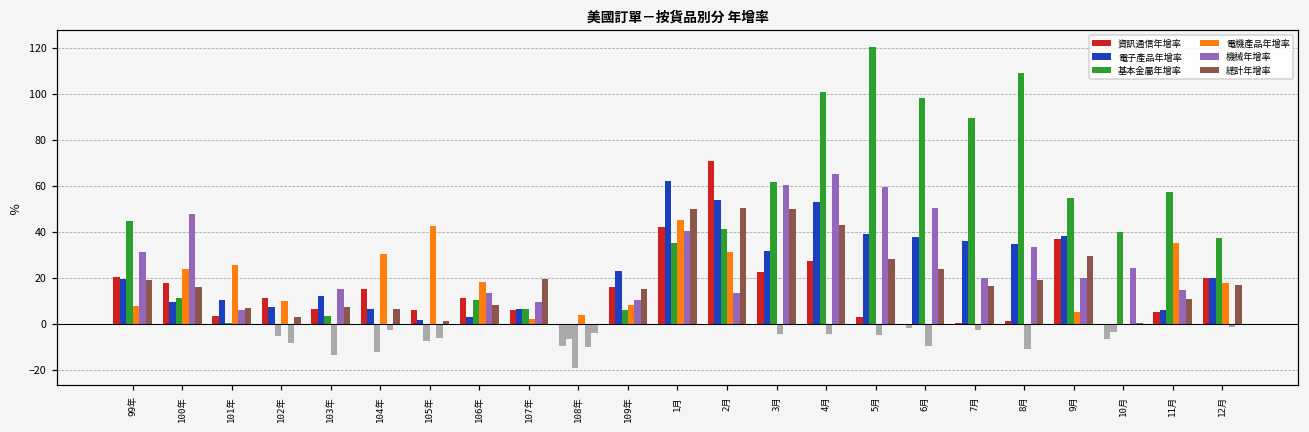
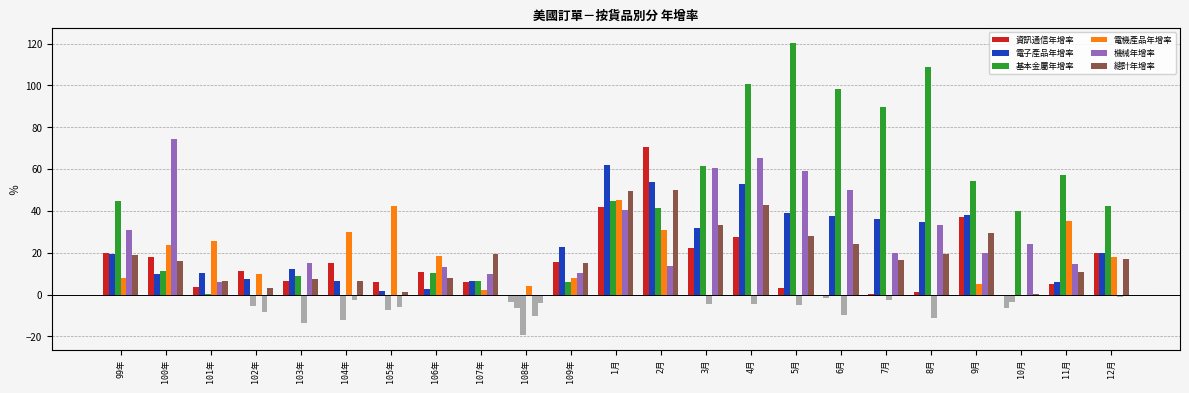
  {
    "資訊通信年增率": {
      "99年": 20,
      "100年": 18,
      "101年": 3,
      "102年": 11,
      "103年": 6,
      "104年": 15,
      "105年": 6,
      "106年": 11,
      "107年": 6,
-     "108年": -10,
+     "108年": -4,
      "109年": 16,
      "1月": 42,
      "2月": 71,
      "3月": 22,
      "4月": 27,
      "5月": 3,
      "6月": -2,
      "8月": 1,
      "9月": 37,
      "10月": -7,
      "11月": 5,
      "12月": 20
    },
    "電子產品年增率": {
      "99年": 19,
      "100年": 10,
      "101年": 10,
      "102年": 7,
      "103年": 12,
      "104年": 6,
      "105年": 2,
      "106年": 3,
      "107年": 6,
      "108年": -7,
      "109年": 23,
      "1月": 62,
      "2月": 54,
      "3月": 32,
      "4月": 53,
      "5月": 39,
      "6月": 38,
      "7月": 36,
      "8月": 35,
      "9月": 38,
      "10月": -3,
      "11月": 6,
      "12月": 20
    },
    "基本金屬年增率": {
      "99年": 45,
      "100年": 11,
      "102年": -5,
-     "103年": 3,
+     "103年": 9,
      "104年": -12,
      "105年": -8,
      "106年": 10,
      "107年": 7,
      "108年": -19,
      "109年": 6,
-     "1月": 35,
+     "1月": 45,
      "2月": 41,
      "3月": 61,
      "4月": 101,
      "5月": 120,
      "6月": 98,
      "7月": 90,
      "8月": 109,
      "9月": 54,
      "10月": 40,
      "11月": 57,
-     "12月": 37
+     "12月": 42
    },
    "電機產品年增率": {
      "99年": 8,
      "100年": 24,
      "101年": 26,
      "102年": 10,
      "103年": -14,
      "104年": 30,
      "105年": 42,
      "106年": 18,
      "107年": 2,
      "108年": 4,
      "109年": 8,
      "1月": 45,
      "2月": 31,
      "3月": -4,
      "4月": -4,
      "5月": -5,
      "6月": -10,
      "7月": -3,
      "8月": -11,
      "9月": 5,
      "11月": 35,
      "12月": 18
    },
    "機械年增率": {
      "99年": 31,
-     "100年": 48,
+     "100年": 74,
      "101年": 6,
      "102年": -8,
      "103年": 15,
      "104年": -3,
      "105年": -6,
      "106年": 13,
      "107年": 10,
      "108年": -10,
      "109年": 10,
      "1月": 40,
      "2月": 13,
      "3月": 60,
      "4月": 65,
      "5月": 59,
      "6月": 50,
      "7月": 20,
      "8月": 33,
      "9月": 20,
      "10月": 24,
      "11月": 15,
      "12月": -1
    },
    "總計年增率": {
      "99年": 19,
      "100年": 16,
      "101年": 7,
      "102年": 3,
      "103年": 7,
      "104年": 6,
      "105年": 1,
      "106年": 8,
      "107年": 19,
      "108年": -4,
      "109年": 15,
      "1月": 50,
      "2月": 50,
-     "3月": 50,
+     "3月": 33,
      "4月": 43,
      "5月": 28,
      "6月": 24,
      "7月": 16,
      "8月": 19,
      "9月": 29,
      "11月": 11,
      "12月": 17
    }
  }
